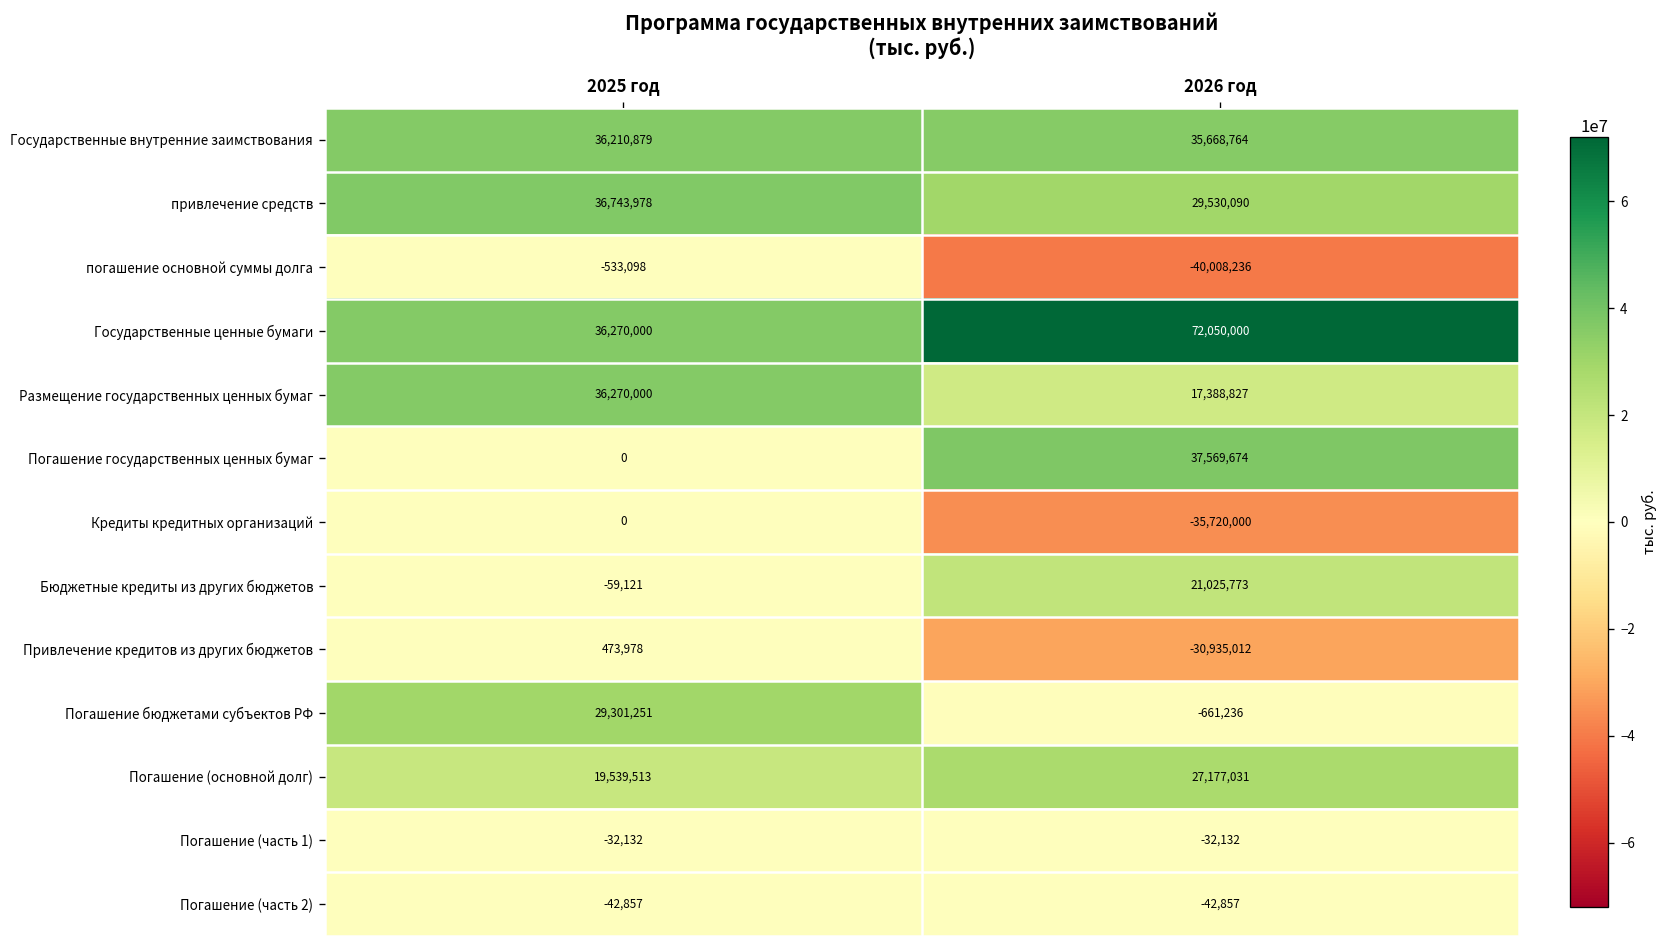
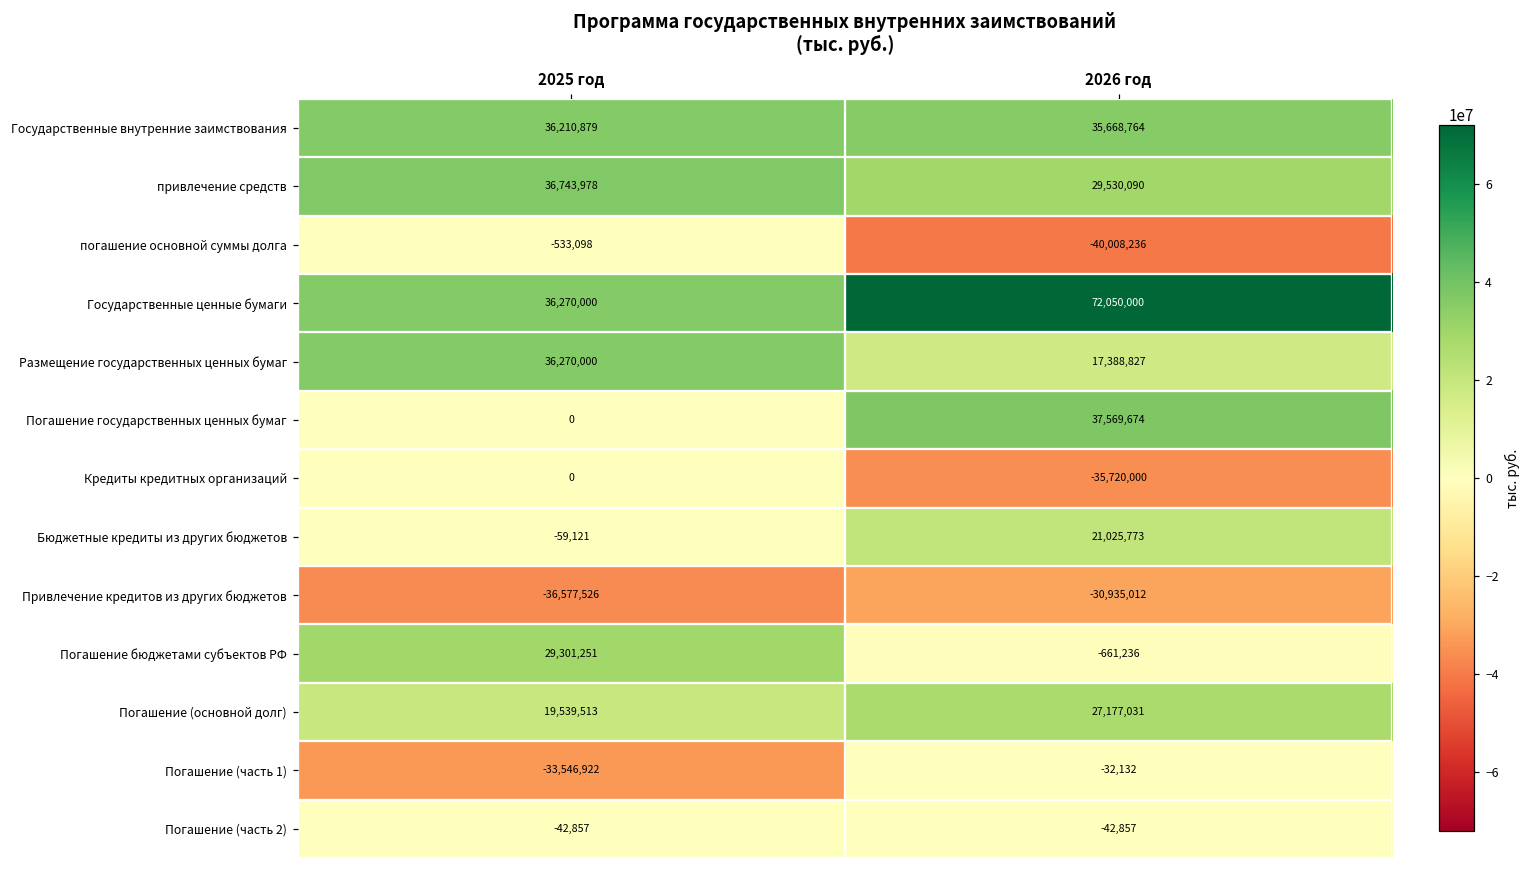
  {
    "Государственные внутренние заимствования": {
      "2025 год": "36,210,879",
      "2026 год": "35,668,764"
    },
    "привлечение средств": {
      "2025 год": "36,743,978",
      "2026 год": "29,530,090"
    },
    "погашение основной суммы долга": {
      "2025 год": "-533,098",
      "2026 год": "-40,008,236"
    },
    "Государственные ценные бумаги": {
      "2025 год": "36,270,000",
      "2026 год": "72,050,000"
    },
    "Размещение государственных ценных бумаг": {
      "2025 год": "36,270,000",
      "2026 год": "17,388,827"
    },
    "Погашение государственных ценных бумаг": {
      "2025 год": "0",
      "2026 год": "37,569,674"
    },
    "Кредиты кредитных организаций": {
      "2025 год": "0",
      "2026 год": "-35,720,000"
    },
    "Бюджетные кредиты из других бюджетов": {
      "2025 год": "-59,121",
      "2026 год": "21,025,773"
    },
    "Привлечение кредитов из других бюджетов": {
-     "2025 год": "473,978",
+     "2025 год": "-36,577,526",
      "2026 год": "-30,935,012"
    },
    "Погашение бюджетами субъектов РФ": {
      "2025 год": "29,301,251",
      "2026 год": "-661,236"
    },
    "Погашение (основной долг)": {
      "2025 год": "19,539,513",
      "2026 год": "27,177,031"
    },
    "Погашение (часть 1)": {
-     "2025 год": "-32,132",
+     "2025 год": "-33,546,922",
      "2026 год": "-32,132"
    },
    "Погашение (часть 2)": {
      "2025 год": "-42,857",
      "2026 год": "-42,857"
    }
  }
